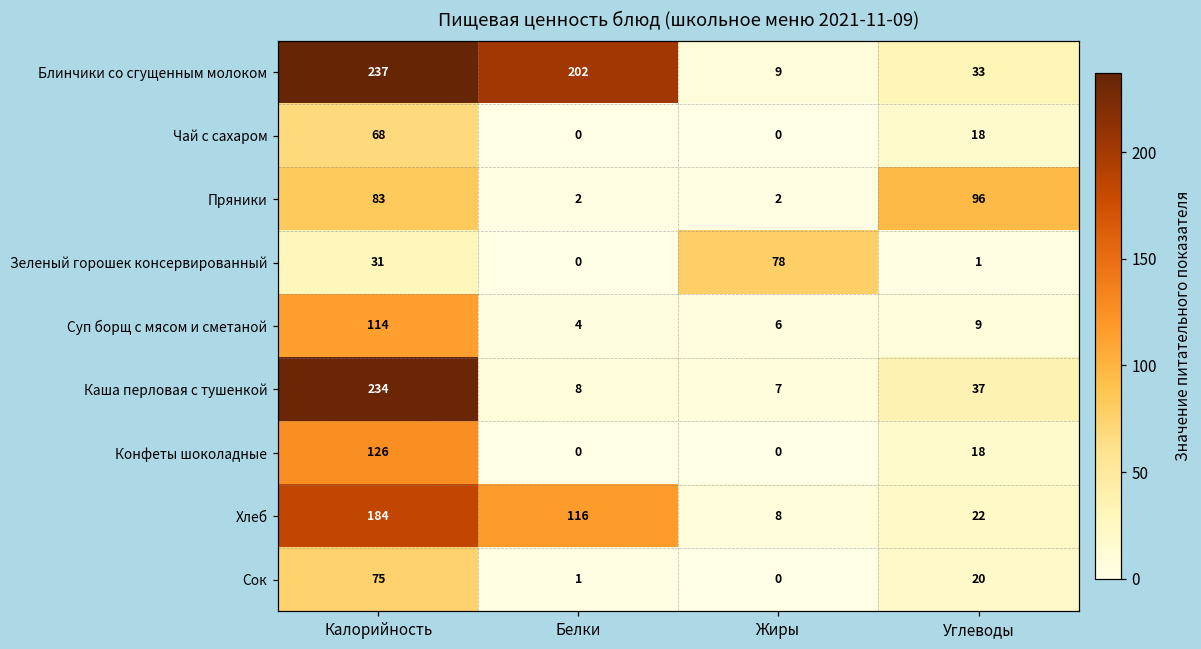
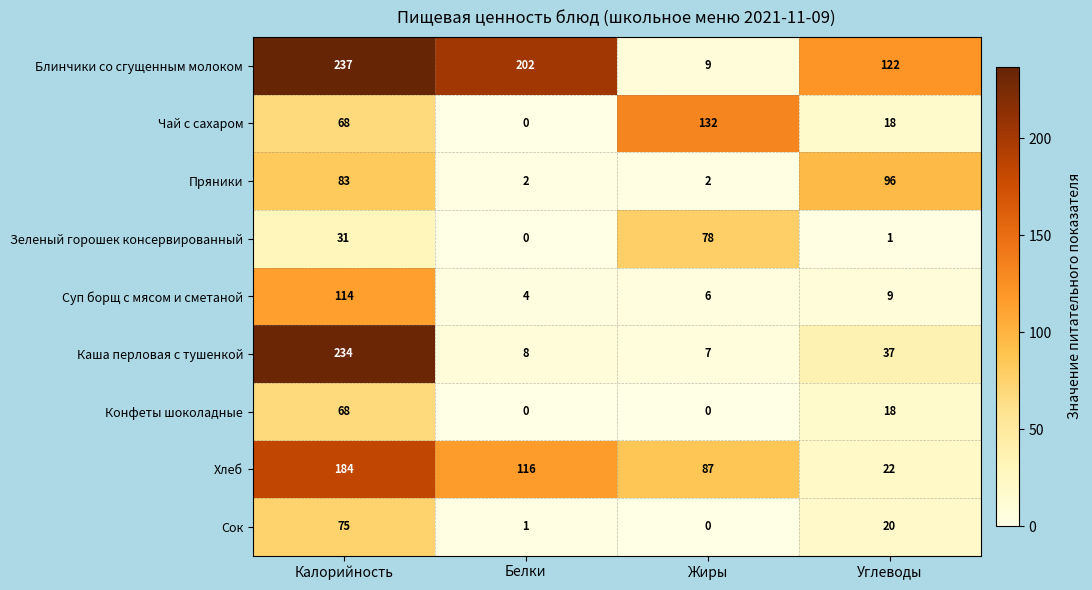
  {
    "Блинчики со сгущенным молоком": {
      "Калорийность": 237,
      "Белки": 202,
      "Жиры": 9,
-     "Углеводы": 33
+     "Углеводы": 122
    },
    "Чай с сахаром": {
      "Калорийность": 68,
      "Белки": 0,
-     "Жиры": 0,
+     "Жиры": 132,
      "Углеводы": 18
    },
    "Пряники": {
      "Калорийность": 83,
      "Белки": 2,
      "Жиры": 2,
      "Углеводы": 96
    },
    "Зеленый горошек консервированный": {
      "Калорийность": 31,
      "Белки": 0,
      "Жиры": 78,
      "Углеводы": 1
    },
    "Суп борщ с мясом и сметаной": {
      "Калорийность": 114,
      "Белки": 4,
      "Жиры": 6,
      "Углеводы": 9
    },
    "Каша перловая с тушенкой": {
      "Калорийность": 234,
      "Белки": 8,
      "Жиры": 7,
      "Углеводы": 37
    },
    "Конфеты шоколадные": {
-     "Калорийность": 126,
+     "Калорийность": 68,
      "Белки": 0,
      "Жиры": 0,
      "Углеводы": 18
    },
    "Хлеб": {
      "Калорийность": 184,
      "Белки": 116,
-     "Жиры": 8,
+     "Жиры": 87,
      "Углеводы": 22
    },
    "Сок": {
      "Калорийность": 75,
      "Белки": 1,
      "Жиры": 0,
      "Углеводы": 20
    }
  }
